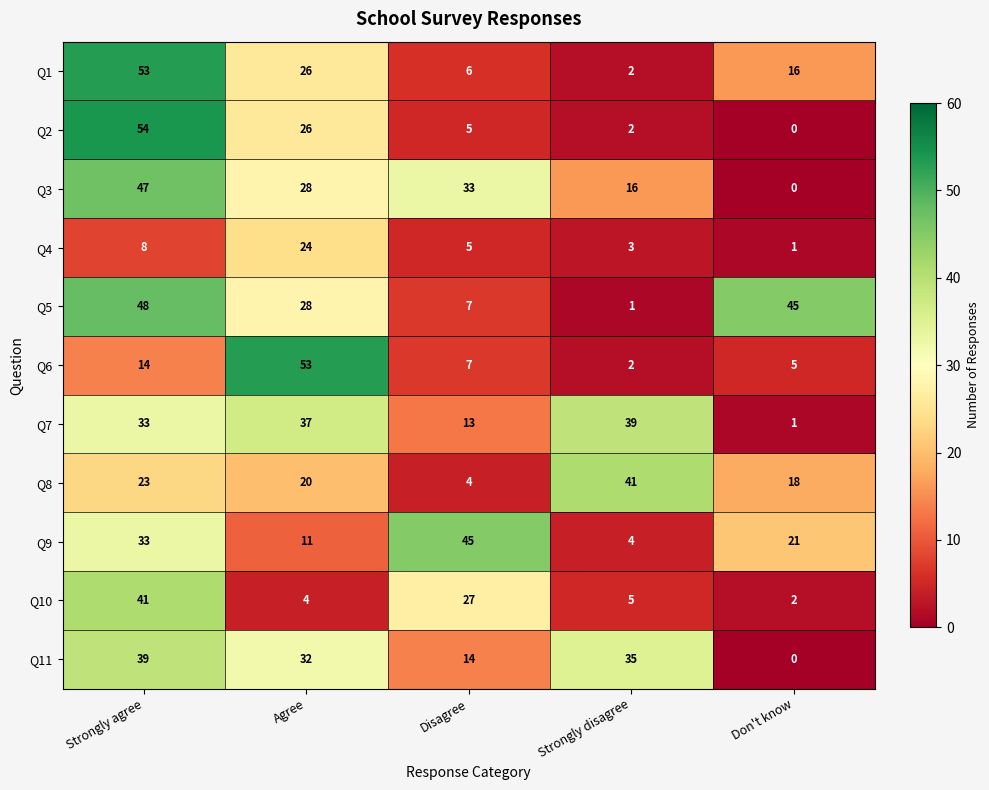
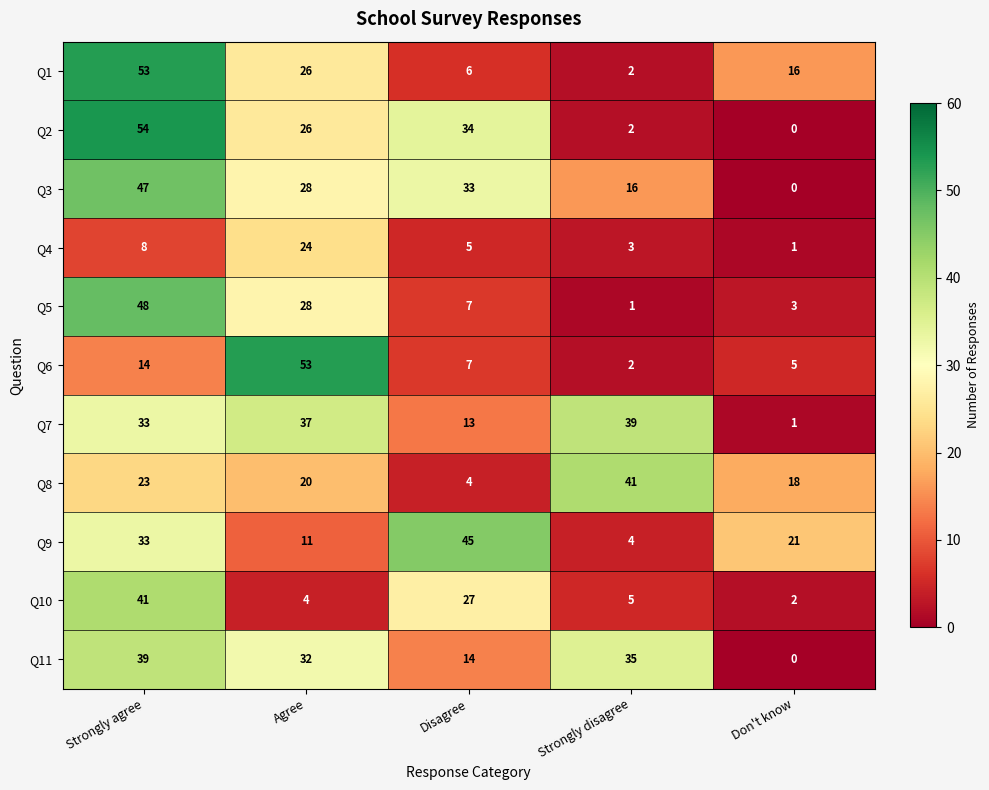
  {
    "Q1": {
      "Strongly agree": 53,
      "Agree": 26,
      "Disagree": 6,
      "Strongly disagree": 2,
      "Don't know": 16
    },
    "Q2": {
      "Strongly agree": 54,
      "Agree": 26,
-     "Disagree": 5,
+     "Disagree": 34,
      "Strongly disagree": 2,
      "Don't know": 0
    },
    "Q3": {
      "Strongly agree": 47,
      "Agree": 28,
      "Disagree": 33,
      "Strongly disagree": 16,
      "Don't know": 0
    },
    "Q4": {
      "Strongly agree": 8,
      "Agree": 24,
      "Disagree": 5,
      "Strongly disagree": 3,
      "Don't know": 1
    },
    "Q5": {
      "Strongly agree": 48,
      "Agree": 28,
      "Disagree": 7,
      "Strongly disagree": 1,
-     "Don't know": 45
+     "Don't know": 3
    },
    "Q6": {
      "Strongly agree": 14,
      "Agree": 53,
      "Disagree": 7,
      "Strongly disagree": 2,
      "Don't know": 5
    },
    "Q7": {
      "Strongly agree": 33,
      "Agree": 37,
      "Disagree": 13,
      "Strongly disagree": 39,
      "Don't know": 1
    },
    "Q8": {
      "Strongly agree": 23,
      "Agree": 20,
      "Disagree": 4,
      "Strongly disagree": 41,
      "Don't know": 18
    },
    "Q9": {
      "Strongly agree": 33,
      "Agree": 11,
      "Disagree": 45,
      "Strongly disagree": 4,
      "Don't know": 21
    },
    "Q10": {
      "Strongly agree": 41,
      "Agree": 4,
      "Disagree": 27,
      "Strongly disagree": 5,
      "Don't know": 2
    },
    "Q11": {
      "Strongly agree": 39,
      "Agree": 32,
      "Disagree": 14,
      "Strongly disagree": 35,
      "Don't know": 0
    }
  }
